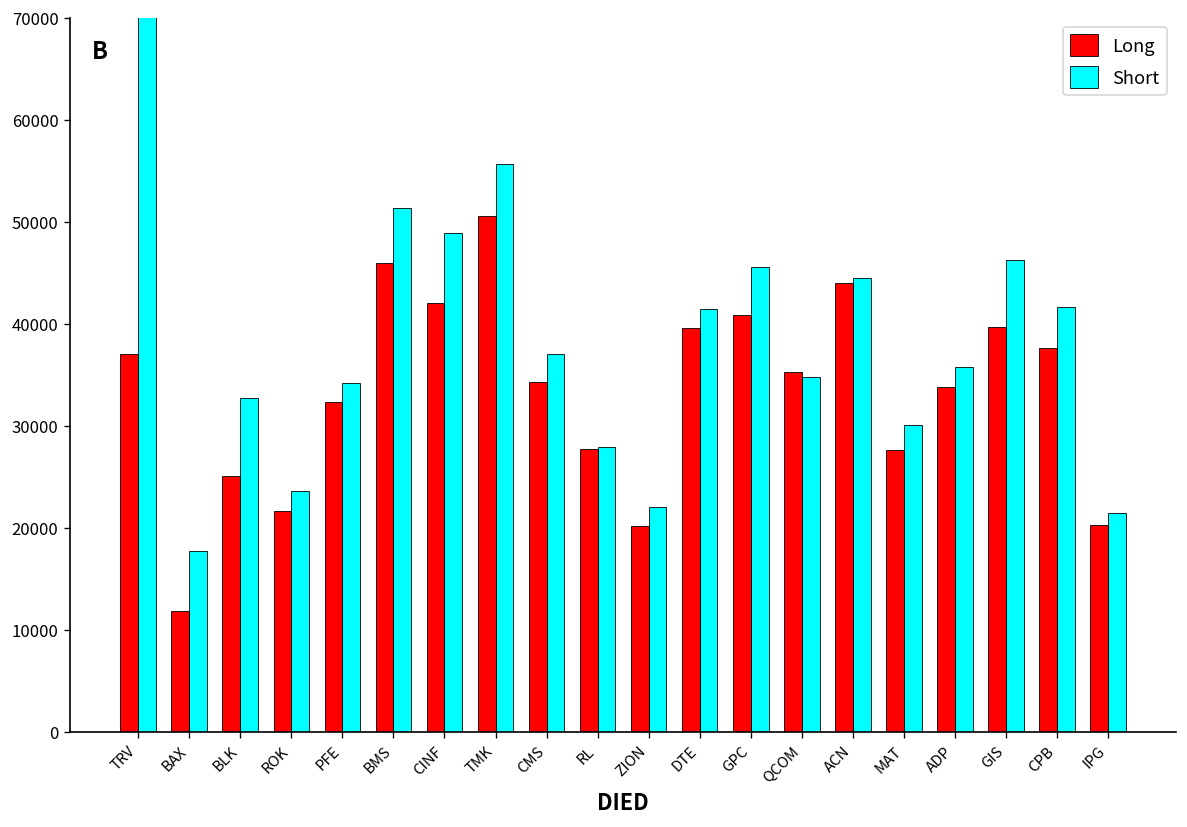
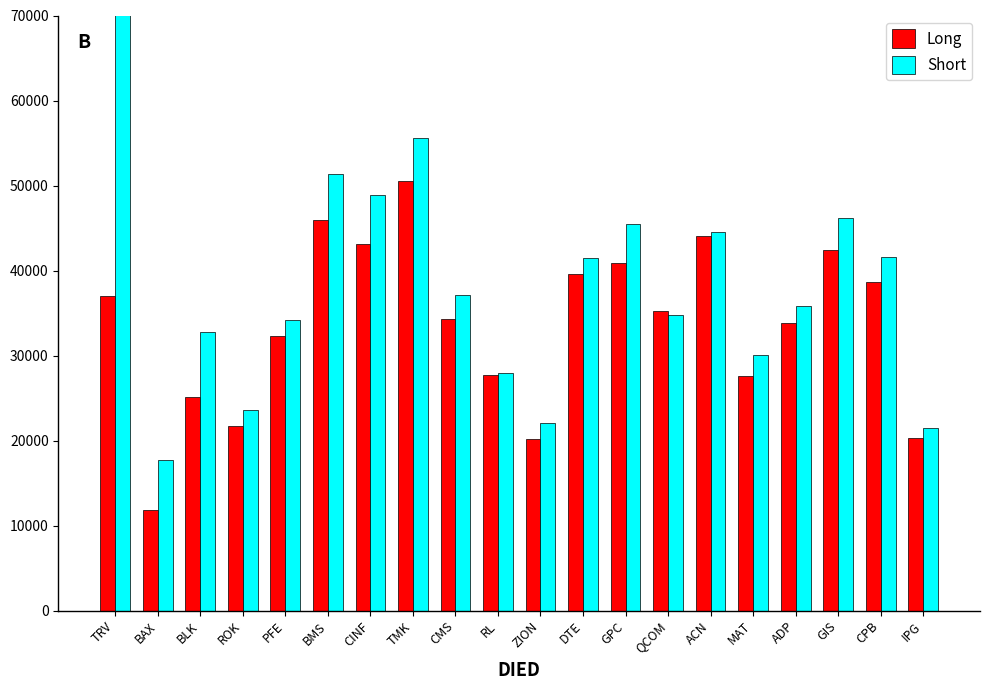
  {
    "Long": {
      "TRV": 37000,
      "BAX": 12000,
      "BLK": 25000,
      "ROK": 22000,
      "PFE": 32000,
      "BMS": 46000,
-     "CINF": 42000,
+     "CINF": 43000,
      "TMK": 51000,
      "CMS": 34000,
      "RL": 28000,
      "ZION": 20000,
      "DTE": 40000,
      "GPC": 41000,
      "QCOM": 35000,
      "ACN": 44000,
      "MAT": 28000,
      "ADP": 34000,
-     "GIS": 40000,
-     "CPB": 38000,
+     "GIS": 42000,
+     "CPB": 39000,
      "IPG": 20000
    },
    "Short": {
      "BAX": 18000,
      "BLK": 33000,
      "ROK": 24000,
      "PFE": 34000,
      "BMS": 51000,
      "CINF": 49000,
      "TMK": 56000,
      "CMS": 37000,
      "RL": 28000,
      "ZION": 22000,
      "DTE": 41000,
      "GPC": 46000,
      "QCOM": 35000,
      "ACN": 45000,
      "MAT": 30000,
      "ADP": 36000,
      "GIS": 46000,
      "CPB": 42000,
      "IPG": 21000
    }
  }
